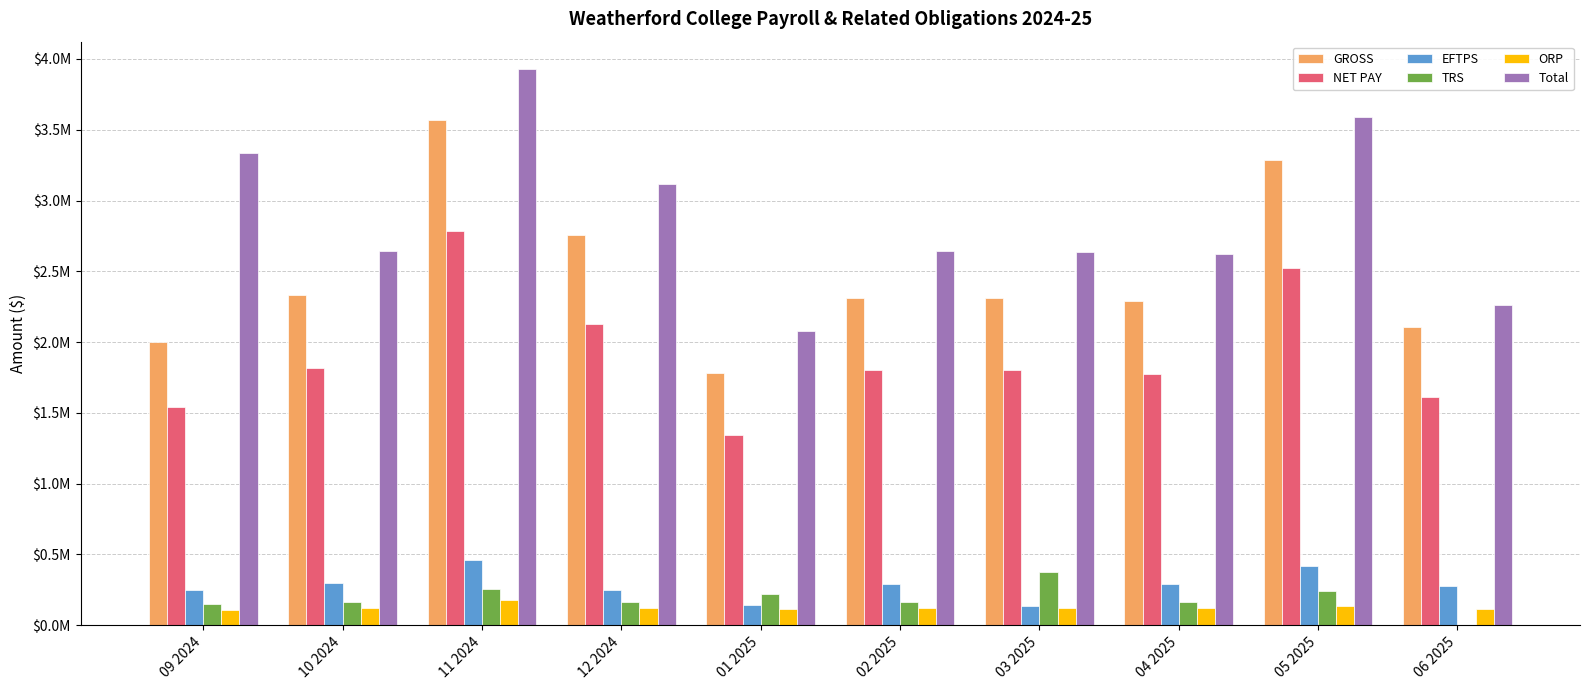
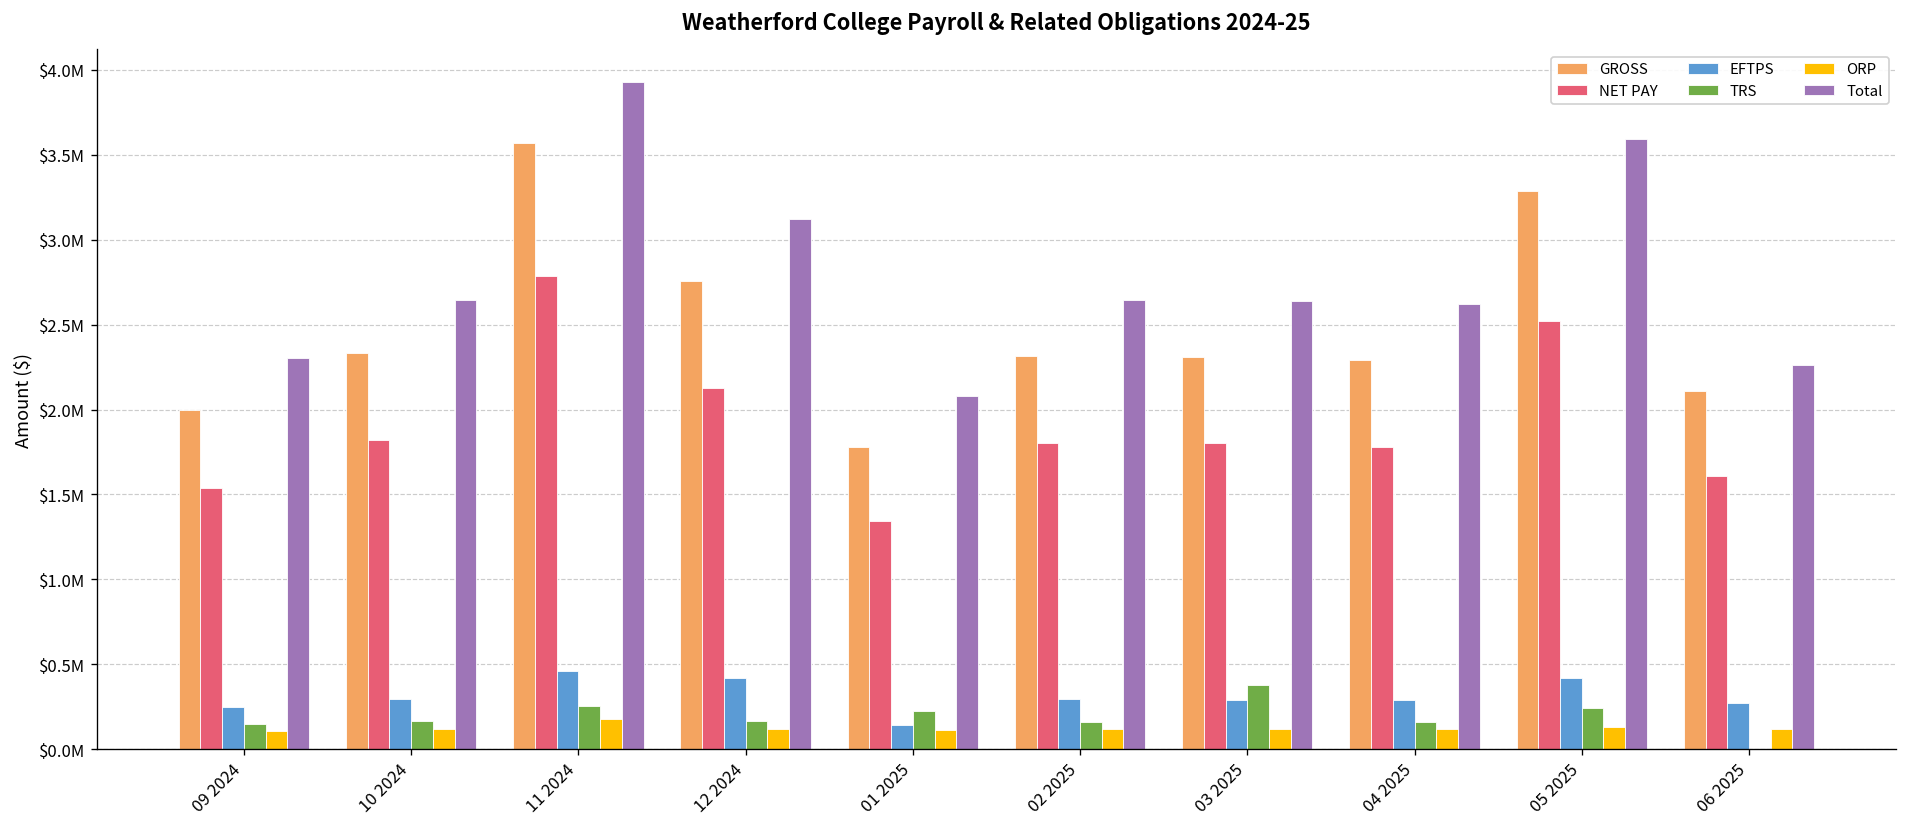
  {
    "GROSS": {
      "09 2024": "$2000000",
      "10 2024": "$2330000",
      "11 2024": "$3570000",
      "12 2024": "$2760000",
      "01 2025": "$1780000",
      "02 2025": "$2310000",
      "03 2025": "$2310000",
      "04 2025": "$2290000",
      "05 2025": "$3290000",
      "06 2025": "$2110000"
    },
    "NET PAY": {
      "09 2024": "$1540000",
      "10 2024": "$1820000",
      "11 2024": "$2790000",
      "12 2024": "$2130000",
      "01 2025": "$1340000",
      "02 2025": "$1800000",
      "03 2025": "$1800000",
      "04 2025": "$1780000",
      "05 2025": "$2520000",
      "06 2025": "$1610000"
    },
    "EFTPS": {
      "09 2024": "$250000",
      "10 2024": "$300000",
      "11 2024": "$460000",
-     "12 2024": "$250000",
+     "12 2024": "$420000",
      "01 2025": "$140000",
      "02 2025": "$290000",
-     "03 2025": "$140000",
+     "03 2025": "$290000",
      "04 2025": "$290000",
      "05 2025": "$420000",
      "06 2025": "$280000"
    },
    "TRS": {
      "09 2024": "$150000",
      "10 2024": "$170000",
      "11 2024": "$250000",
      "12 2024": "$170000",
      "01 2025": "$220000",
      "02 2025": "$160000",
      "03 2025": "$380000",
      "04 2025": "$160000",
      "05 2025": "$240000",
      "06 2025": "$0"
    },
    "ORP": {
      "09 2024": "$110000",
      "10 2024": "$120000",
      "11 2024": "$180000",
      "12 2024": "$120000",
      "01 2025": "$110000",
      "02 2025": "$120000",
      "03 2025": "$120000",
      "04 2025": "$120000",
      "05 2025": "$130000",
      "06 2025": "$120000"
    },
    "Total": {
-     "09 2024": "$3330000",
+     "09 2024": "$2300000",
      "10 2024": "$2640000",
      "11 2024": "$3930000",
      "12 2024": "$3120000",
      "01 2025": "$2080000",
      "02 2025": "$2640000",
      "03 2025": "$2640000",
      "04 2025": "$2620000",
      "05 2025": "$3590000",
      "06 2025": "$2260000"
    }
  }
